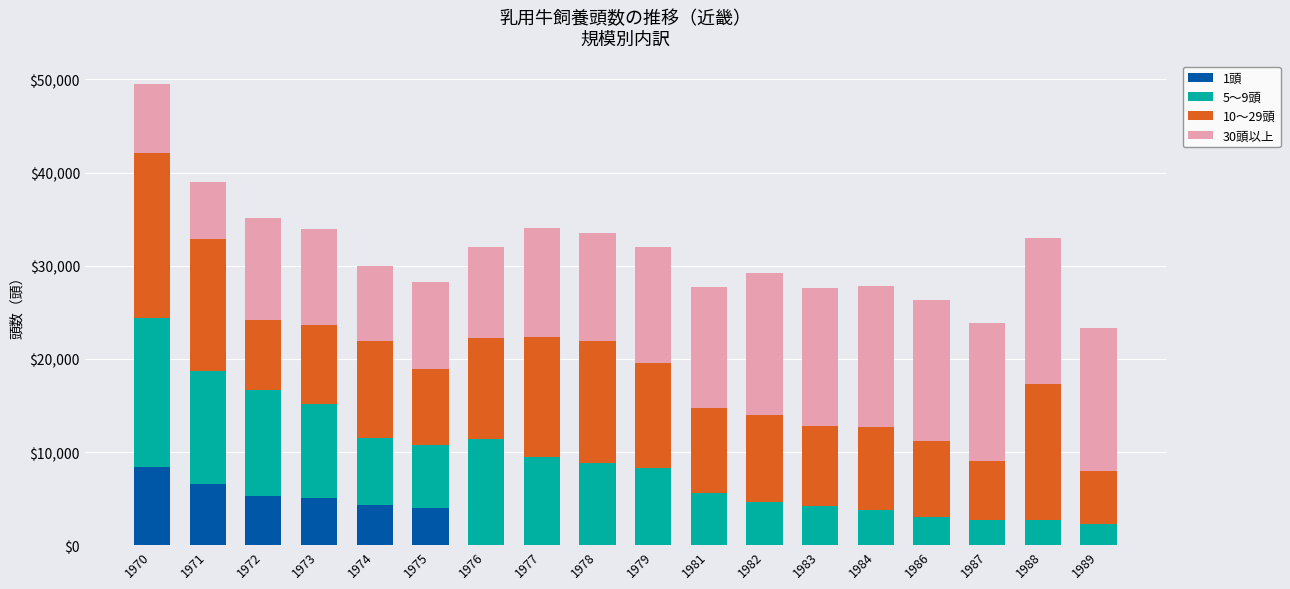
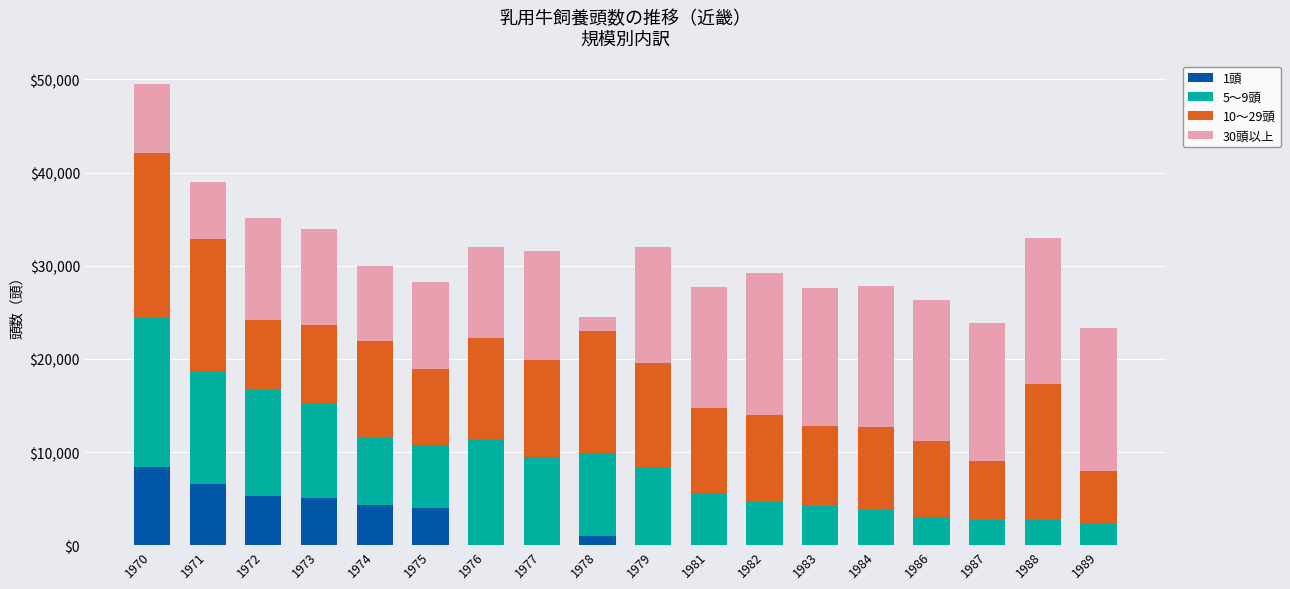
  {
    "1頭": {
      "1970": "$8,000",
      "1971": "$7,000",
      "1972": "$5,000",
      "1973": "$5,000",
      "1974": "$4,000",
      "1975": "$4,000",
      "1976": "$0",
      "1977": "$0",
-     "1978": "$0",
+     "1978": "$1,000",
      "1979": "$0",
      "1981": "$0",
      "1982": "$0",
      "1983": "$0",
      "1984": "$0",
      "1986": "$0",
      "1987": "$0",
      "1988": "$0",
      "1989": "$0"
    },
    "5～9頭": {
      "1970": "$16,000",
      "1971": "$12,000",
      "1972": "$11,000",
      "1973": "$10,000",
      "1974": "$7,000",
      "1975": "$7,000",
      "1976": "$11,000",
      "1977": "$10,000",
      "1978": "$9,000",
      "1979": "$8,000",
      "1981": "$6,000",
      "1982": "$5,000",
      "1983": "$4,000",
      "1984": "$4,000",
      "1986": "$3,000",
      "1987": "$3,000",
      "1988": "$3,000",
      "1989": "$2,000"
    },
    "10～29頭": {
      "1970": "$18,000",
      "1971": "$14,000",
      "1972": "$8,000",
      "1973": "$8,000",
      "1974": "$10,000",
      "1975": "$8,000",
      "1976": "$11,000",
-     "1977": "$13,000",
+     "1977": "$10,000",
      "1978": "$13,000",
      "1979": "$11,000",
      "1981": "$9,000",
      "1982": "$9,000",
      "1983": "$9,000",
      "1984": "$9,000",
      "1986": "$8,000",
      "1987": "$6,000",
      "1988": "$15,000",
      "1989": "$6,000"
    },
    "30頭以上": {
      "1970": "$7,000",
      "1971": "$6,000",
      "1972": "$11,000",
      "1973": "$10,000",
      "1974": "$8,000",
      "1975": "$9,000",
      "1976": "$10,000",
      "1977": "$12,000",
-     "1978": "$12,000",
+     "1978": "$1,000",
      "1979": "$12,000",
      "1981": "$13,000",
      "1982": "$15,000",
      "1983": "$15,000",
      "1984": "$15,000",
      "1986": "$15,000",
      "1987": "$15,000",
      "1988": "$16,000",
      "1989": "$15,000"
    }
  }
